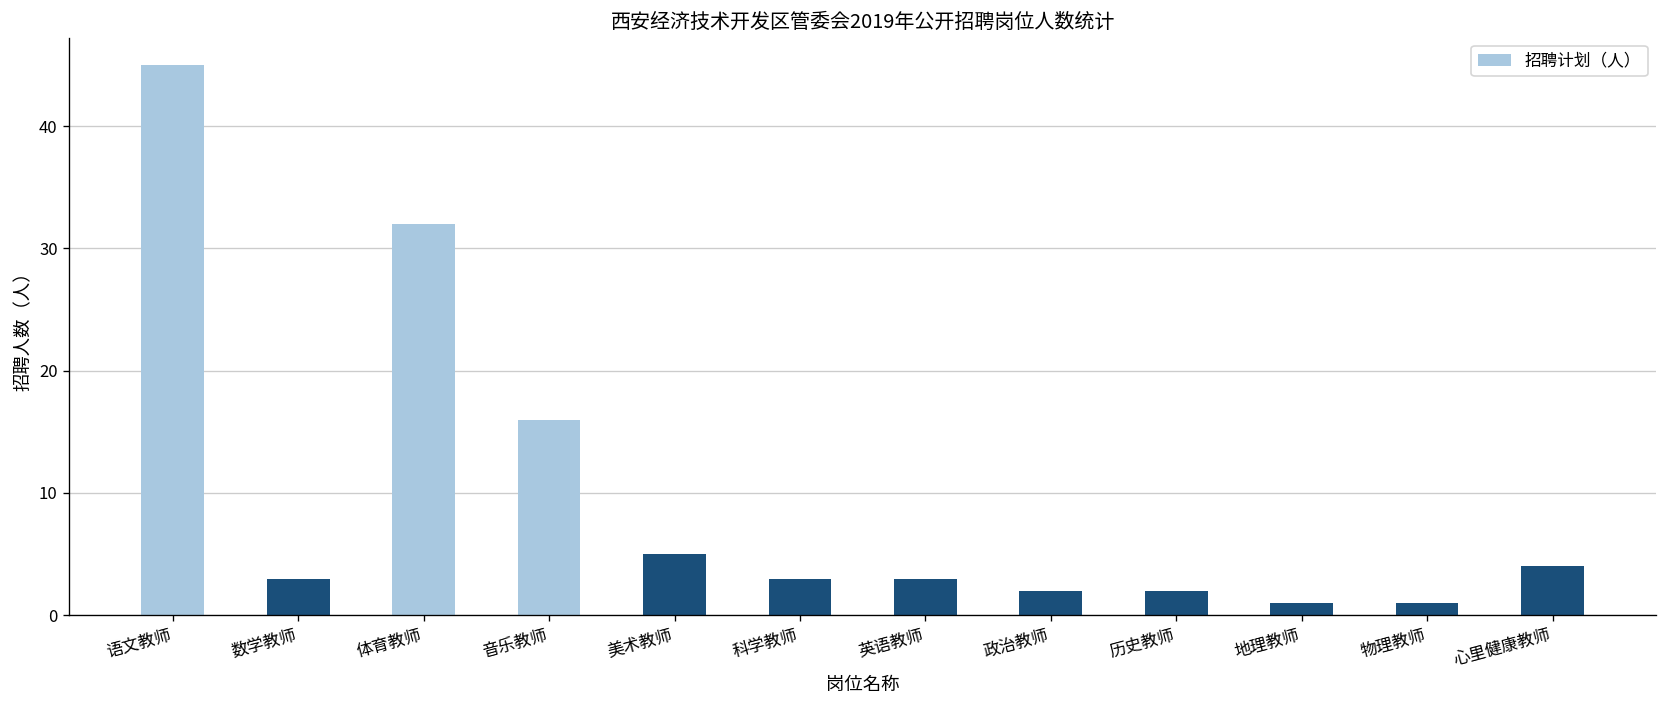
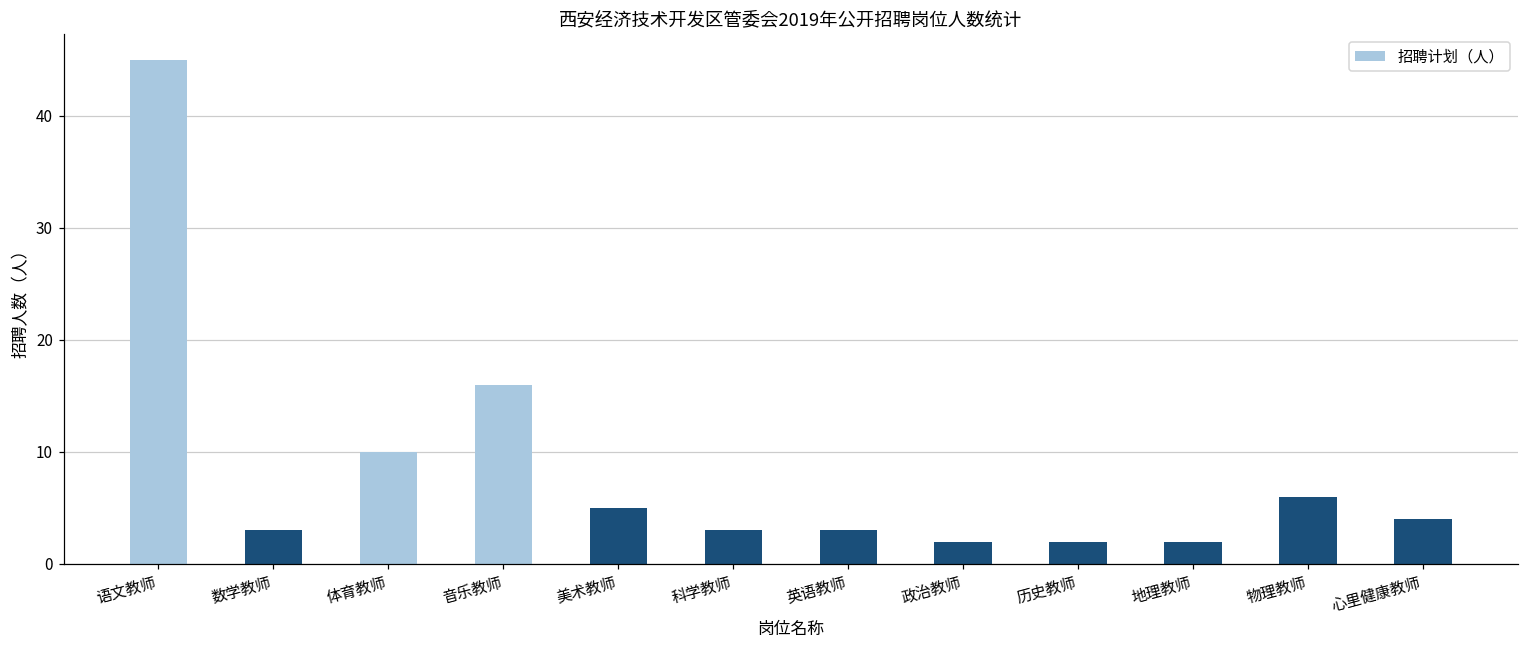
  {
    "语文教师": 45,
    "数学教师": 3,
-   "体育教师": 32,
+   "体育教师": 10,
    "音乐教师": 16,
    "美术教师": 5,
    "科学教师": 3,
    "英语教师": 3,
    "政治教师": 2,
    "历史教师": 2,
-   "地理教师": 1,
-   "物理教师": 1,
+   "地理教师": 2,
+   "物理教师": 6,
    "心里健康教师": 4
  }
